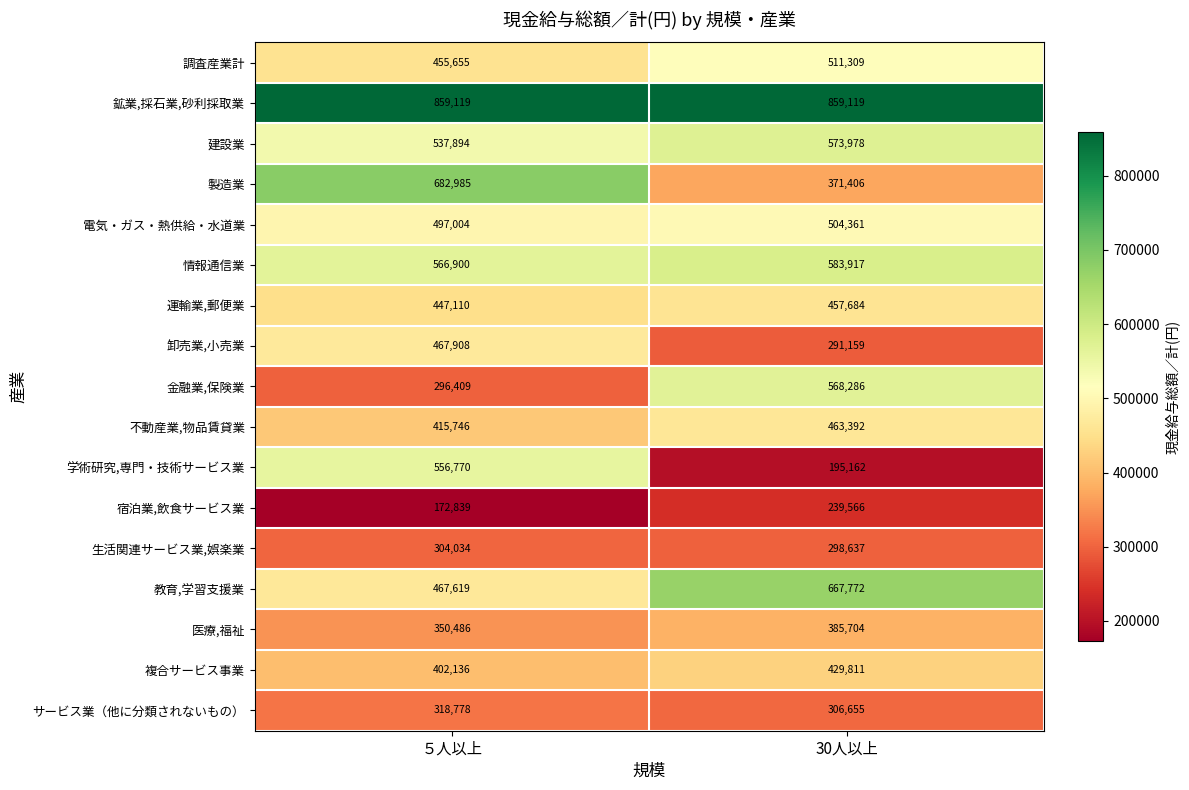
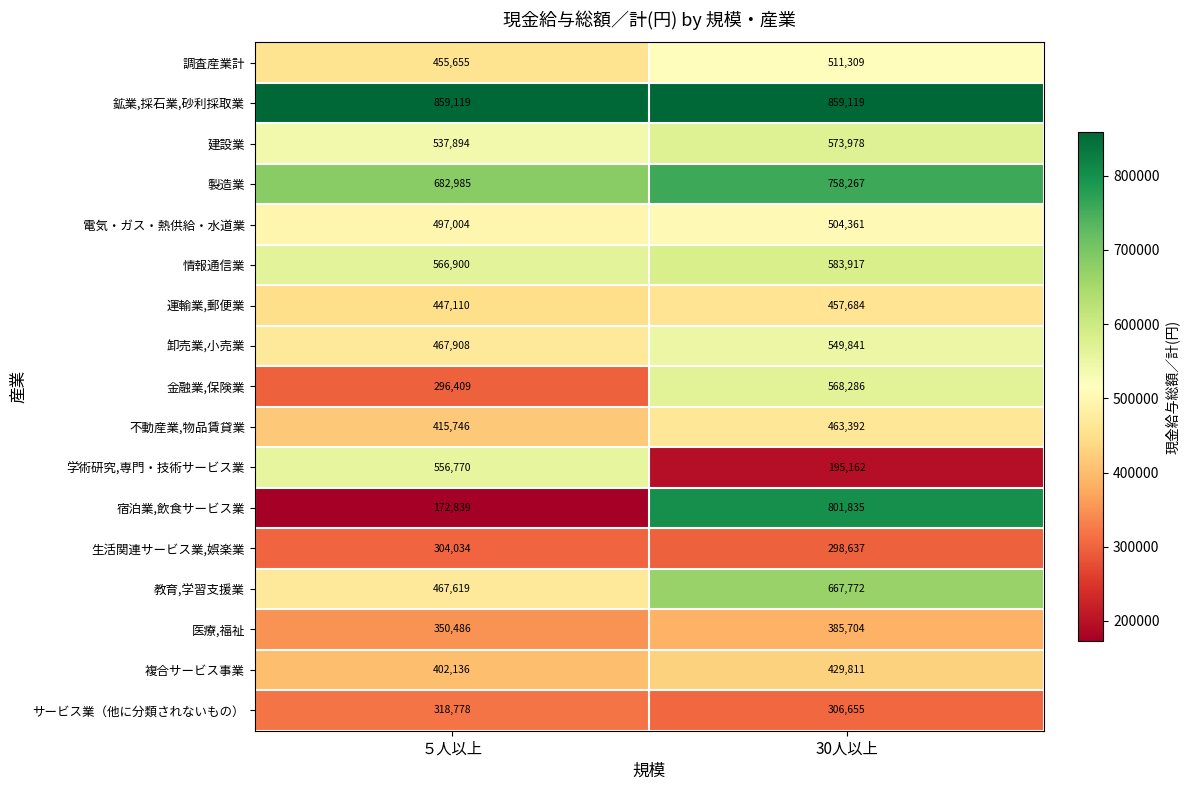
  {
    "調査産業計": {
      "５人以上": "455,655",
      "30人以上": "511,309"
    },
    "鉱業,採石業,砂利採取業": {
      "５人以上": "859,119",
      "30人以上": "859,119"
    },
    "建設業": {
      "５人以上": "537,894",
      "30人以上": "573,978"
    },
    "製造業": {
      "５人以上": "682,985",
-     "30人以上": "371,406"
+     "30人以上": "758,267"
    },
    "電気・ガス・熱供給・水道業": {
      "５人以上": "497,004",
      "30人以上": "504,361"
    },
    "情報通信業": {
      "５人以上": "566,900",
      "30人以上": "583,917"
    },
    "運輸業,郵便業": {
      "５人以上": "447,110",
      "30人以上": "457,684"
    },
    "卸売業,小売業": {
      "５人以上": "467,908",
-     "30人以上": "291,159"
+     "30人以上": "549,841"
    },
    "金融業,保険業": {
      "５人以上": "296,409",
      "30人以上": "568,286"
    },
    "不動産業,物品賃貸業": {
      "５人以上": "415,746",
      "30人以上": "463,392"
    },
    "学術研究,専門・技術サービス業": {
      "５人以上": "556,770",
      "30人以上": "195,162"
    },
    "宿泊業,飲食サービス業": {
      "５人以上": "172,839",
-     "30人以上": "239,566"
+     "30人以上": "801,835"
    },
    "生活関連サービス業,娯楽業": {
      "５人以上": "304,034",
      "30人以上": "298,637"
    },
    "教育,学習支援業": {
      "５人以上": "467,619",
      "30人以上": "667,772"
    },
    "医療,福祉": {
      "５人以上": "350,486",
      "30人以上": "385,704"
    },
    "複合サービス事業": {
      "５人以上": "402,136",
      "30人以上": "429,811"
    },
    "サービス業（他に分類されないもの）": {
      "５人以上": "318,778",
      "30人以上": "306,655"
    }
  }
